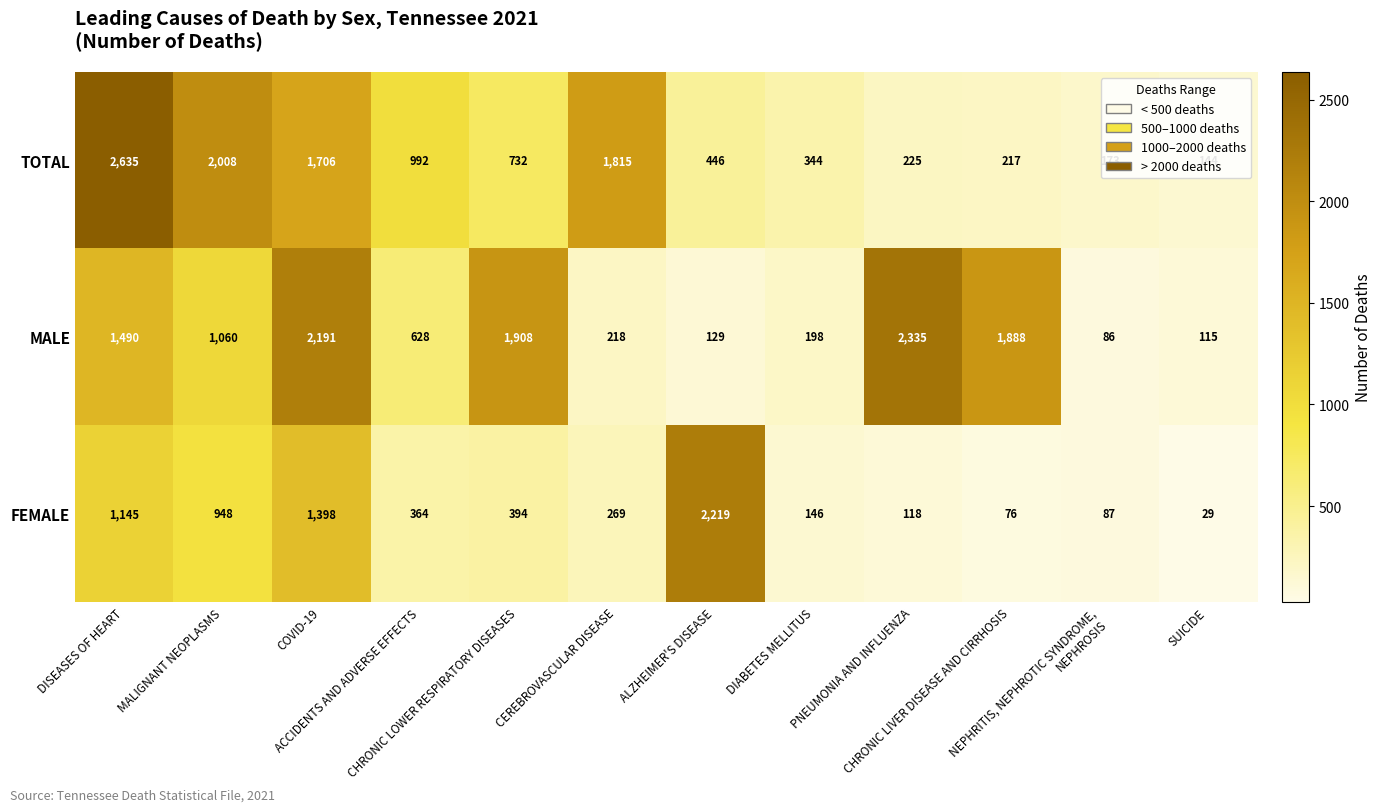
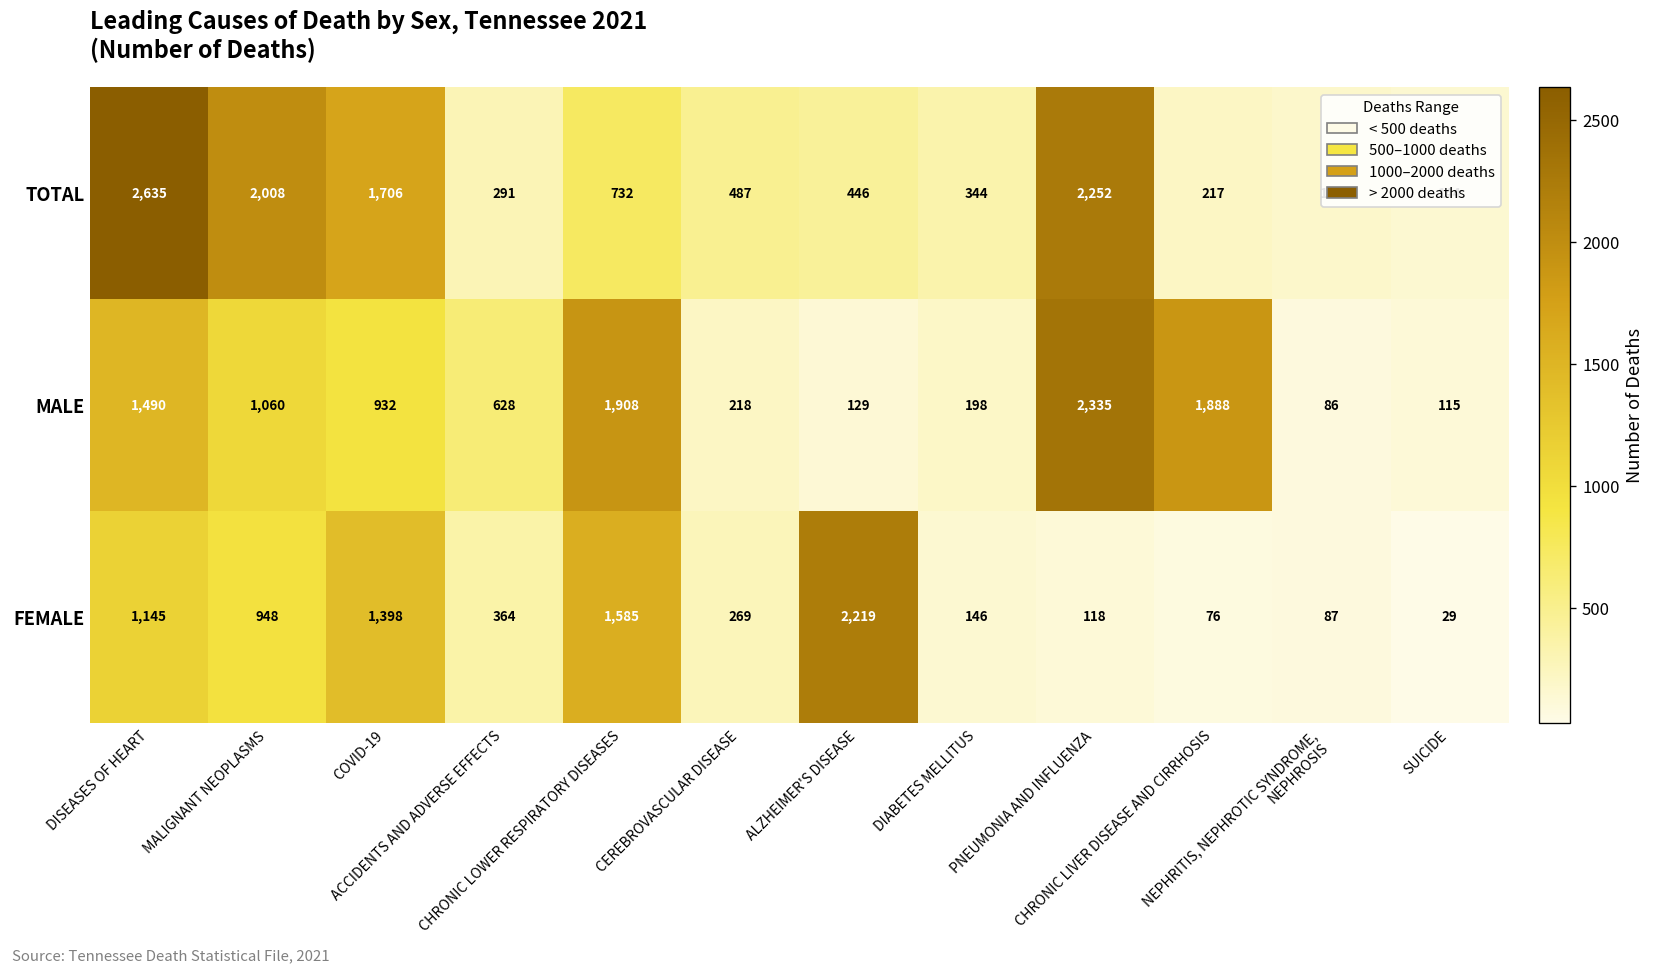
  {
    "TOTAL": {
      "DISEASES OF HEART": "2,635",
      "MALIGNANT NEOPLASMS": "2,008",
      "COVID-19": "1,706",
-     "ACCIDENTS AND ADVERSE EFFECTS": "992",
+     "ACCIDENTS AND ADVERSE EFFECTS": "291",
      "CHRONIC LOWER RESPIRATORY DISEASES": "732",
-     "CEREBROVASCULAR DISEASE": "1,815",
+     "CEREBROVASCULAR DISEASE": "487",
      "ALZHEIMER'S DISEASE": "446",
      "DIABETES MELLITUS": "344",
-     "PNEUMONIA AND INFLUENZA": "225",
+     "PNEUMONIA AND INFLUENZA": "2,252",
      "CHRONIC LIVER DISEASE AND CIRRHOSIS": "217"
    },
    "MALE": {
      "DISEASES OF HEART": "1,490",
      "MALIGNANT NEOPLASMS": "1,060",
-     "COVID-19": "2,191",
+     "COVID-19": "932",
      "ACCIDENTS AND ADVERSE EFFECTS": "628",
      "CHRONIC LOWER RESPIRATORY DISEASES": "1,908",
      "CEREBROVASCULAR DISEASE": "218",
      "ALZHEIMER'S DISEASE": "129",
      "DIABETES MELLITUS": "198",
      "PNEUMONIA AND INFLUENZA": "2,335",
      "CHRONIC LIVER DISEASE AND CIRRHOSIS": "1,888",
      "NEPHRITIS, NEPHROTIC SYNDROME, NEPHROSIS": "86",
      "SUICIDE": "115"
    },
    "FEMALE": {
      "DISEASES OF HEART": "1,145",
      "MALIGNANT NEOPLASMS": "948",
      "COVID-19": "1,398",
      "ACCIDENTS AND ADVERSE EFFECTS": "364",
-     "CHRONIC LOWER RESPIRATORY DISEASES": "394",
+     "CHRONIC LOWER RESPIRATORY DISEASES": "1,585",
      "CEREBROVASCULAR DISEASE": "269",
      "ALZHEIMER'S DISEASE": "2,219",
      "DIABETES MELLITUS": "146",
      "PNEUMONIA AND INFLUENZA": "118",
      "CHRONIC LIVER DISEASE AND CIRRHOSIS": "76",
      "NEPHRITIS, NEPHROTIC SYNDROME, NEPHROSIS": "87",
      "SUICIDE": "29"
    }
  }
